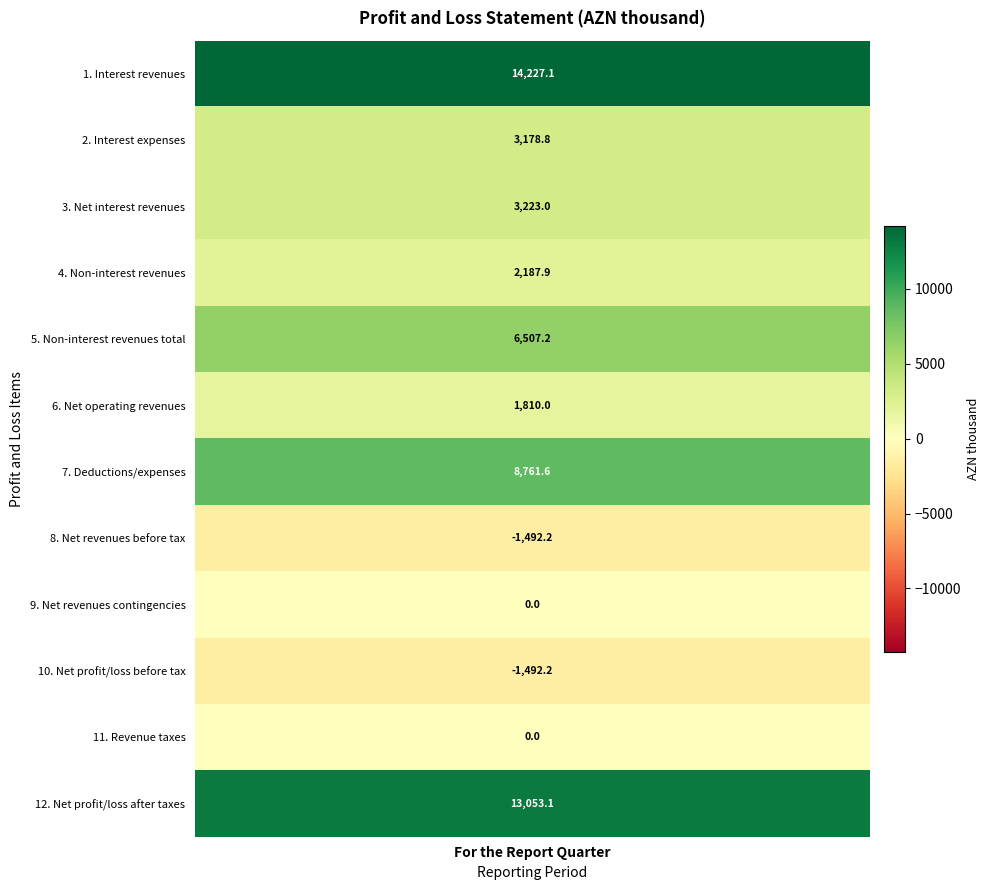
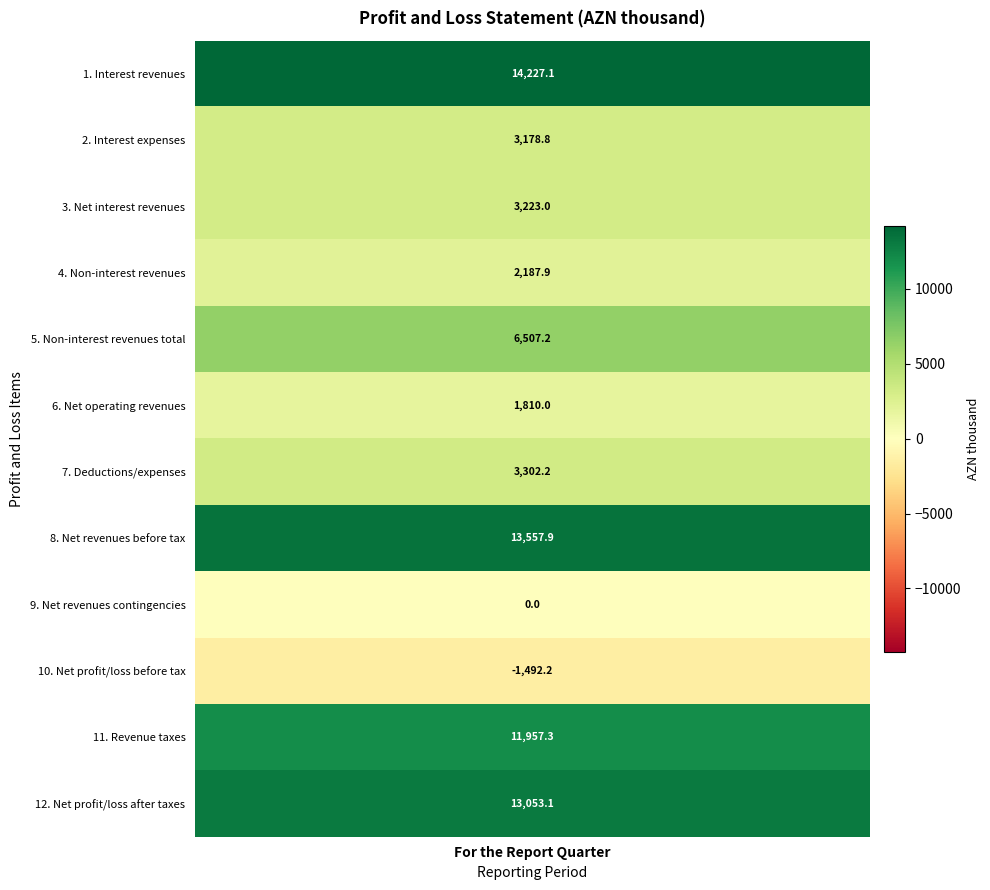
  {
    "1. Interest revenues": {
      "For the Report Quarter": "14,227.1"
    },
    "2. Interest expenses": {
      "For the Report Quarter": "3,178.8"
    },
    "3. Net interest revenues": {
      "For the Report Quarter": "3,223.0"
    },
    "4. Non-interest revenues": {
      "For the Report Quarter": "2,187.9"
    },
    "5. Non-interest revenues total": {
      "For the Report Quarter": "6,507.2"
    },
    "6. Net operating revenues": {
      "For the Report Quarter": "1,810.0"
    },
    "7. Deductions/expenses": {
-     "For the Report Quarter": "8,761.6"
+     "For the Report Quarter": "3,302.2"
    },
    "8. Net revenues before tax": {
-     "For the Report Quarter": "-1,492.2"
+     "For the Report Quarter": "13,557.9"
    },
    "9. Net revenues contingencies": {
      "For the Report Quarter": "0.0"
    },
    "10. Net profit/loss before tax": {
      "For the Report Quarter": "-1,492.2"
    },
    "11. Revenue taxes": {
-     "For the Report Quarter": "0.0"
+     "For the Report Quarter": "11,957.3"
    },
    "12. Net profit/loss after taxes": {
      "For the Report Quarter": "13,053.1"
    }
  }
